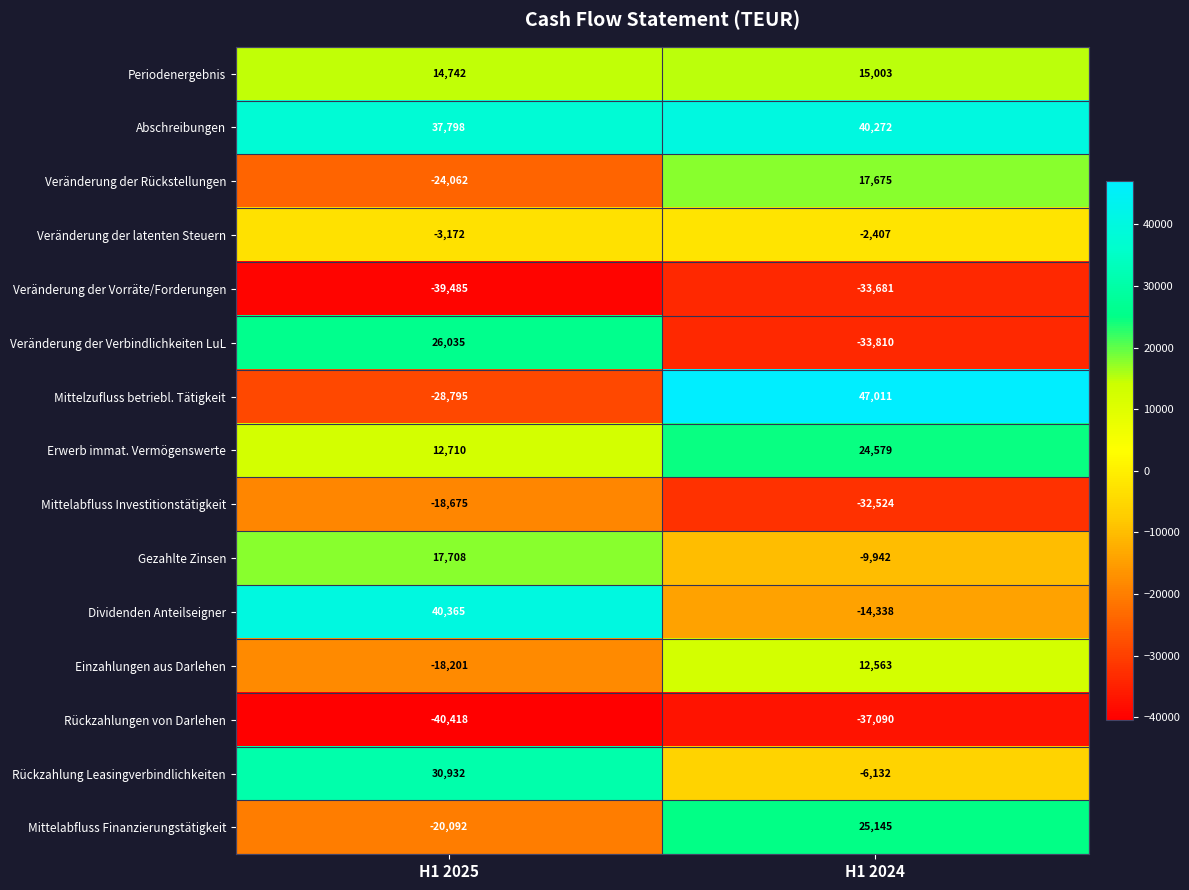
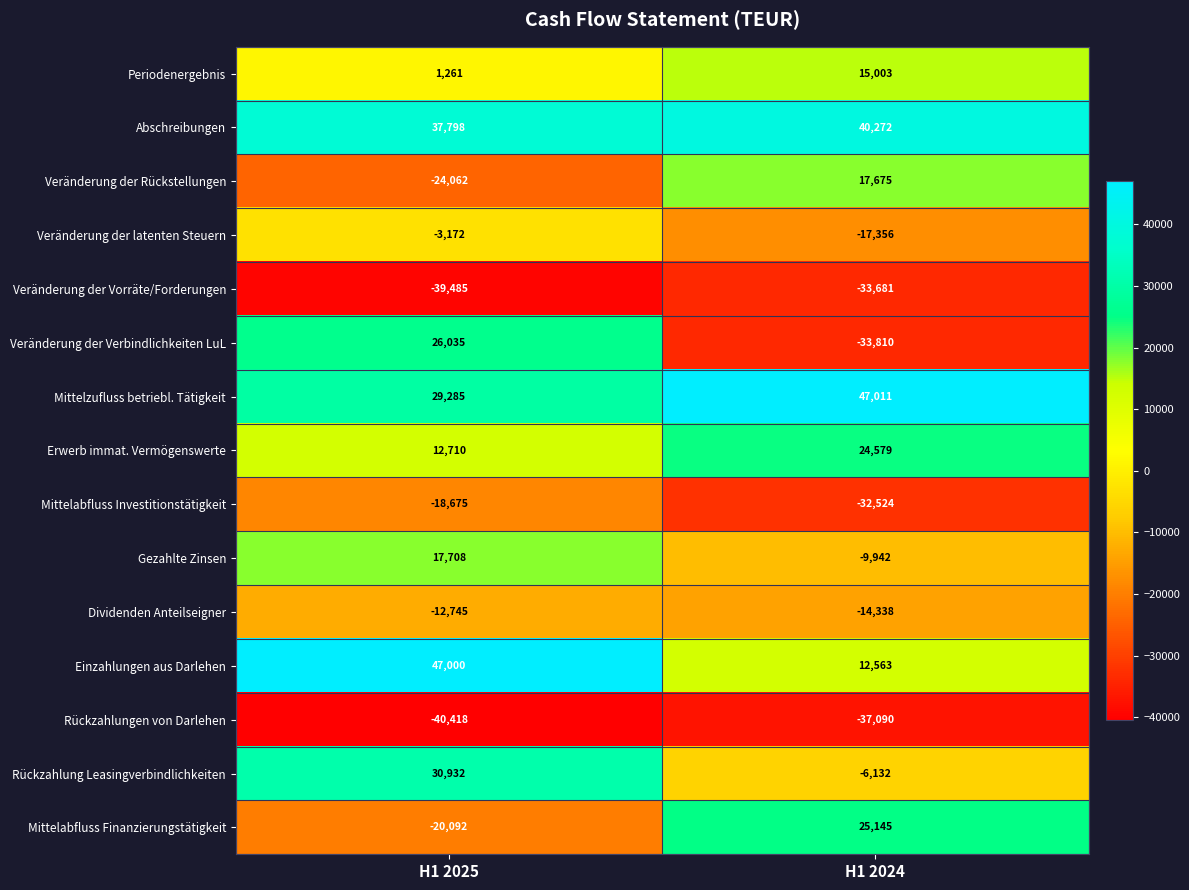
  {
    "Periodenergebnis": {
-     "H1 2025": "14,742",
+     "H1 2025": "1,261",
      "H1 2024": "15,003"
    },
    "Abschreibungen": {
      "H1 2025": "37,798",
      "H1 2024": "40,272"
    },
    "Veränderung der Rückstellungen": {
      "H1 2025": "-24,062",
      "H1 2024": "17,675"
    },
    "Veränderung der latenten Steuern": {
      "H1 2025": "-3,172",
-     "H1 2024": "-2,407"
+     "H1 2024": "-17,356"
    },
    "Veränderung der Vorräte/Forderungen": {
      "H1 2025": "-39,485",
      "H1 2024": "-33,681"
    },
    "Veränderung der Verbindlichkeiten LuL": {
      "H1 2025": "26,035",
      "H1 2024": "-33,810"
    },
    "Mittelzufluss betriebl. Tätigkeit": {
-     "H1 2025": "-28,795",
+     "H1 2025": "29,285",
      "H1 2024": "47,011"
    },
    "Erwerb immat. Vermögenswerte": {
      "H1 2025": "12,710",
      "H1 2024": "24,579"
    },
    "Mittelabfluss Investitionstätigkeit": {
      "H1 2025": "-18,675",
      "H1 2024": "-32,524"
    },
    "Gezahlte Zinsen": {
      "H1 2025": "17,708",
      "H1 2024": "-9,942"
    },
    "Dividenden Anteilseigner": {
-     "H1 2025": "40,365",
+     "H1 2025": "-12,745",
      "H1 2024": "-14,338"
    },
    "Einzahlungen aus Darlehen": {
-     "H1 2025": "-18,201",
+     "H1 2025": "47,000",
      "H1 2024": "12,563"
    },
    "Rückzahlungen von Darlehen": {
      "H1 2025": "-40,418",
      "H1 2024": "-37,090"
    },
    "Rückzahlung Leasingverbindlichkeiten": {
      "H1 2025": "30,932",
      "H1 2024": "-6,132"
    },
    "Mittelabfluss Finanzierungstätigkeit": {
      "H1 2025": "-20,092",
      "H1 2024": "25,145"
    }
  }
